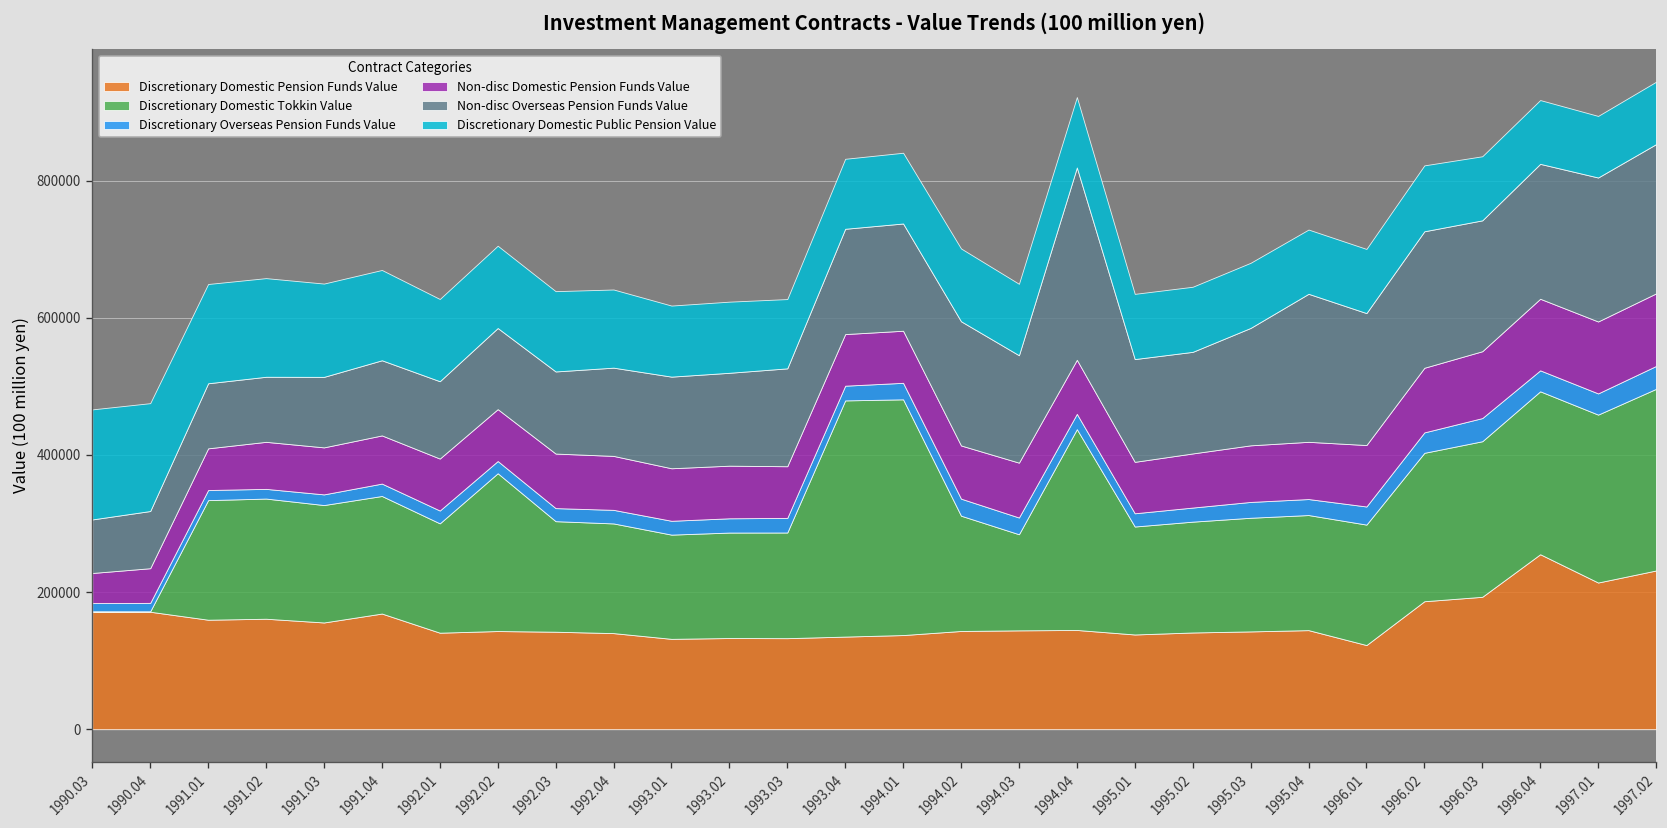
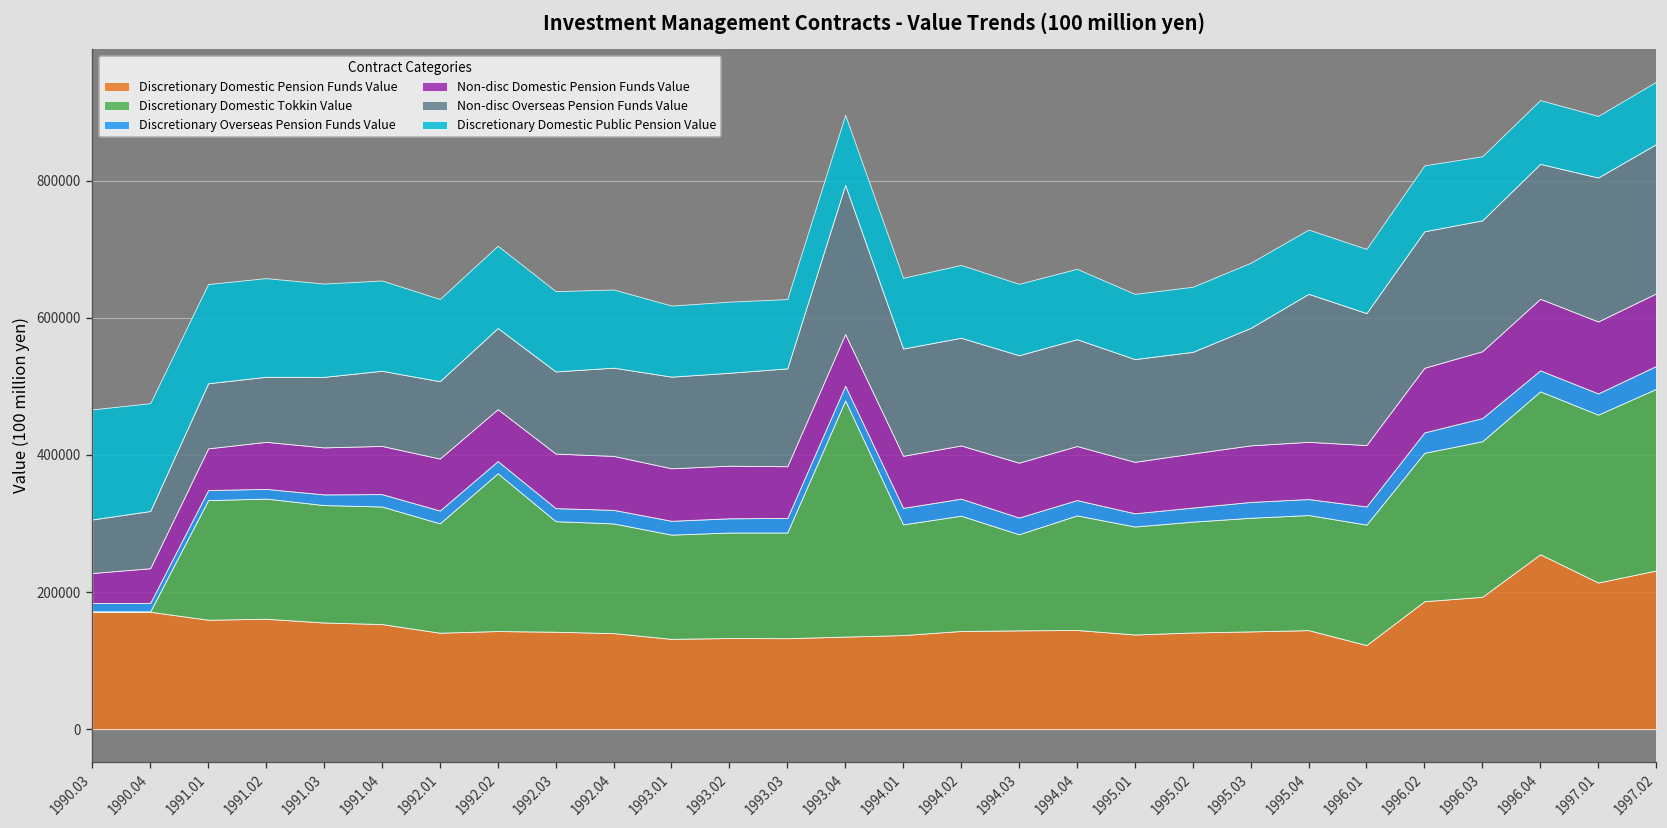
  {
    "Discretionary Domestic Pension Funds Value": {
      "1991.01": 160000,
      "1991.02": 160000,
      "1991.03": 160000,
-     "1991.04": 170000,
+     "1991.04": 150000,
      "1992.01": 140000,
      "1992.02": 140000,
      "1992.03": 140000,
      "1992.04": 140000,
      "1993.01": 130000,
      "1993.02": 130000,
      "1993.03": 130000,
      "1993.04": 140000,
      "1994.01": 140000,
      "1994.02": 140000,
      "1994.03": 140000,
      "1994.04": 140000,
      "1995.01": 140000,
      "1995.02": 140000,
      "1995.03": 140000,
      "1995.04": 140000,
      "1996.01": 120000,
      "1996.02": 190000,
      "1996.03": 190000,
      "1996.04": 260000,
      "1997.01": 210000,
      "1997.02": 230000
    },
    "Discretionary Domestic Tokkin Value": {
      "1991.01": 170000,
      "1991.02": 180000,
      "1991.03": 170000,
      "1991.04": 170000,
      "1992.01": 160000,
      "1992.02": 230000,
      "1992.03": 160000,
      "1992.04": 160000,
      "1993.01": 150000,
      "1993.02": 150000,
      "1993.03": 150000,
      "1993.04": 340000,
-     "1994.01": 340000,
+     "1994.01": 160000,
      "1994.02": 170000,
      "1994.03": 140000,
-     "1994.04": 290000,
+     "1994.04": 170000,
      "1995.01": 160000,
      "1995.02": 160000,
      "1995.03": 170000,
      "1995.04": 170000,
      "1996.01": 180000,
      "1996.02": 220000,
      "1996.03": 230000,
      "1996.04": 240000,
      "1997.01": 240000,
      "1997.02": 260000
    },
    "Non-disc Domestic Pension Funds Value": {
      "1990.03": 40000,
      "1990.04": 50000,
      "1991.01": 60000,
      "1991.02": 70000,
      "1991.03": 70000,
      "1991.04": 70000,
      "1992.01": 80000,
      "1992.02": 80000,
      "1992.03": 80000,
      "1992.04": 80000,
      "1993.01": 80000,
      "1993.02": 80000,
      "1993.03": 80000,
      "1993.04": 80000,
      "1994.01": 80000,
      "1994.02": 80000,
      "1994.03": 80000,
      "1994.04": 80000,
      "1995.01": 80000,
      "1995.02": 80000,
      "1995.03": 80000,
      "1995.04": 80000,
      "1996.01": 90000,
      "1996.02": 90000,
      "1996.03": 100000,
      "1996.04": 100000,
      "1997.01": 100000,
      "1997.02": 110000
    },
    "Non-disc Overseas Pension Funds Value": {
      "1990.03": 80000,
      "1990.04": 80000,
      "1991.01": 90000,
      "1991.02": 90000,
      "1991.03": 100000,
      "1991.04": 110000,
      "1992.01": 110000,
      "1992.02": 120000,
      "1992.03": 120000,
      "1992.04": 130000,
      "1993.01": 130000,
      "1993.02": 140000,
      "1993.03": 140000,
-     "1993.04": 150000,
+     "1993.04": 220000,
      "1994.01": 160000,
-     "1994.02": 180000,
+     "1994.02": 160000,
      "1994.03": 160000,
-     "1994.04": 280000,
+     "1994.04": 160000,
      "1995.01": 150000,
      "1995.02": 150000,
      "1995.03": 170000,
      "1995.04": 220000,
      "1996.01": 190000,
      "1996.02": 200000,
      "1996.03": 190000,
      "1996.04": 200000,
      "1997.01": 210000,
      "1997.02": 220000
    }
  }
